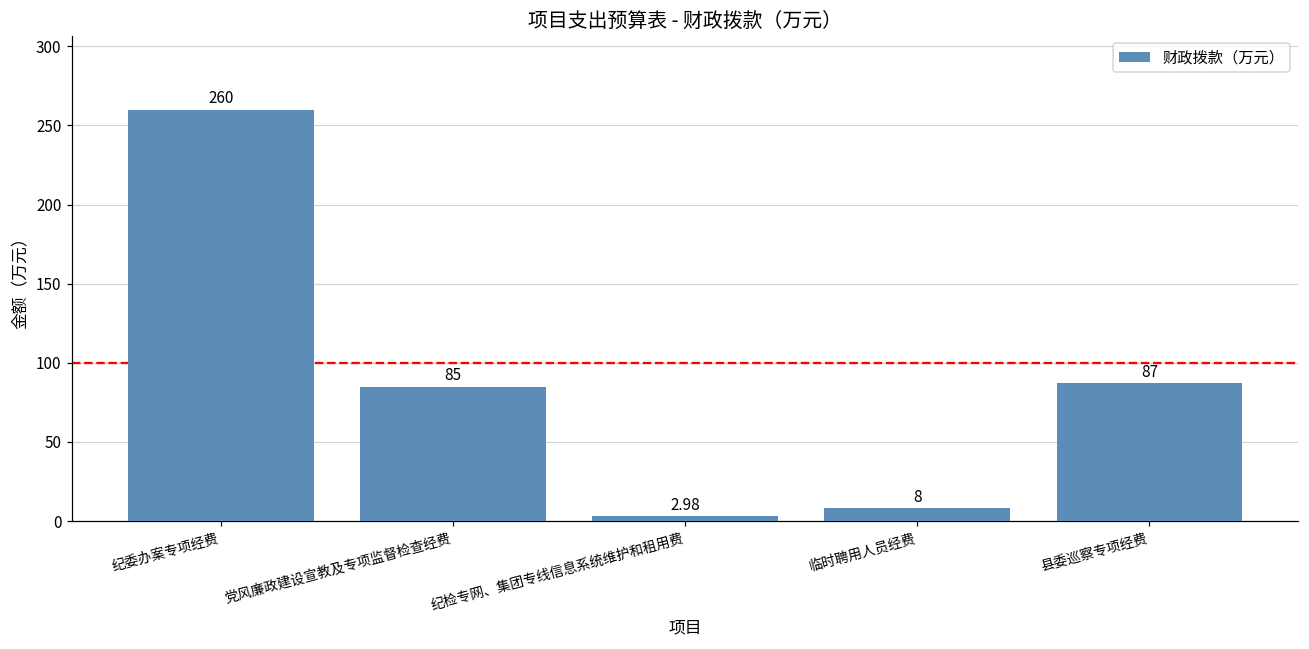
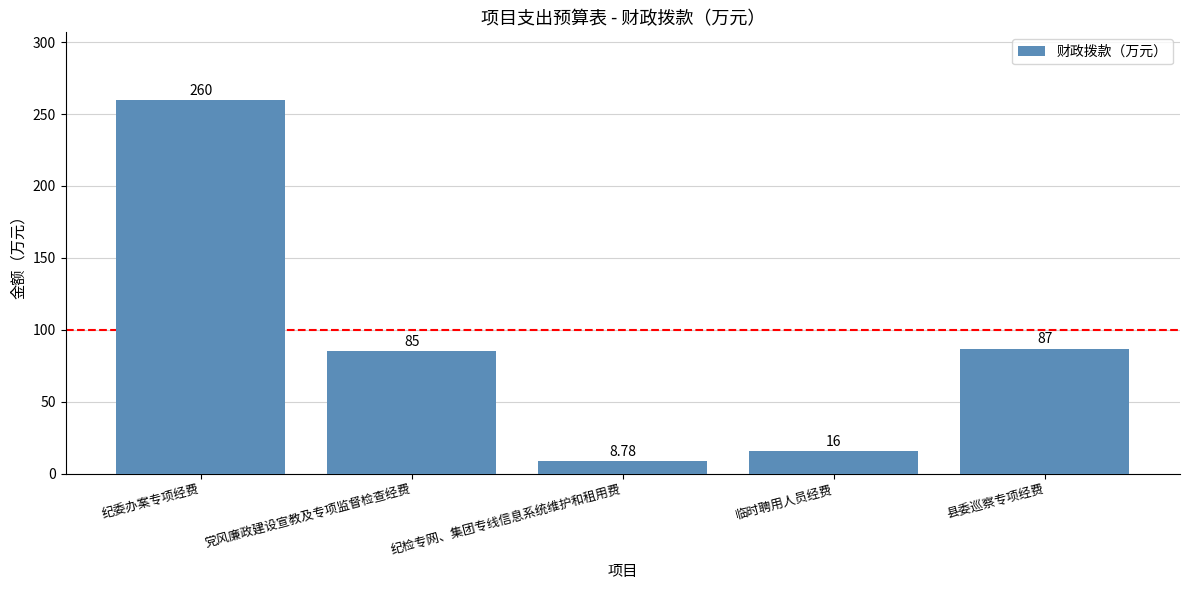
  {
    "纪委办案专项经费": 260,
    "党风廉政建设宣教及专项监督检查经费": 85,
-   "纪检专网、集团专线信息系统维护和租用费": 2.98,
-   "临时聘用人员经费": 8,
+   "纪检专网、集团专线信息系统维护和租用费": 8.78,
+   "临时聘用人员经费": 16,
    "县委巡察专项经费": 87
  }
